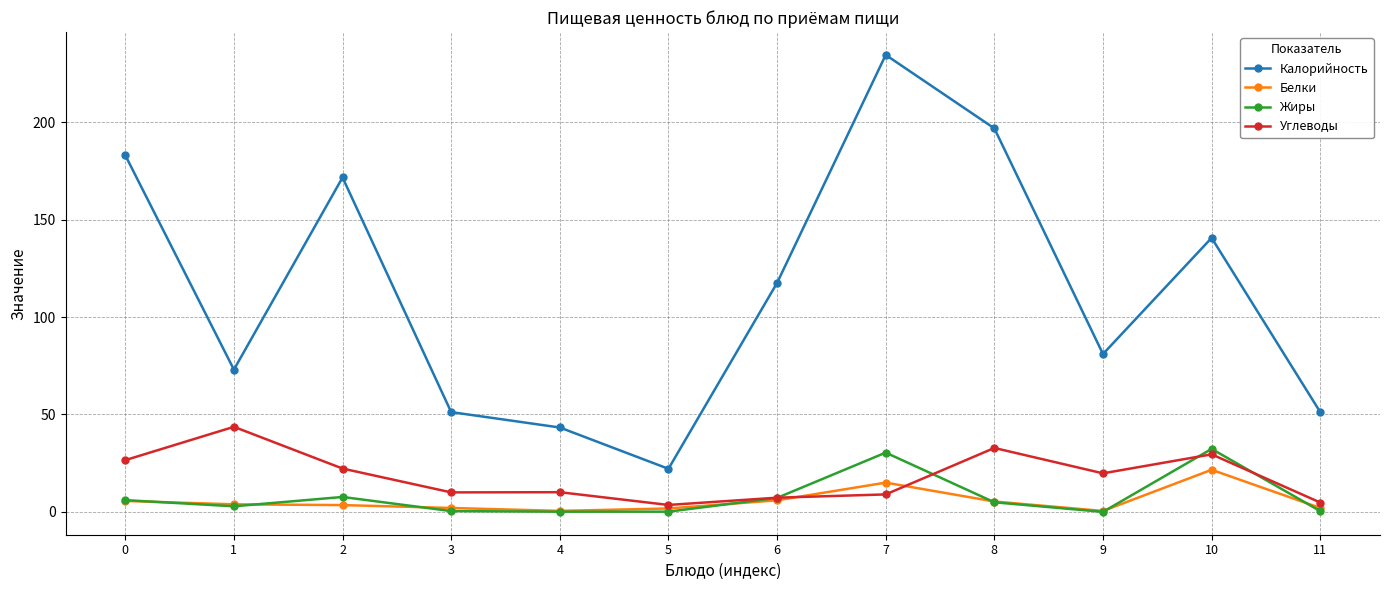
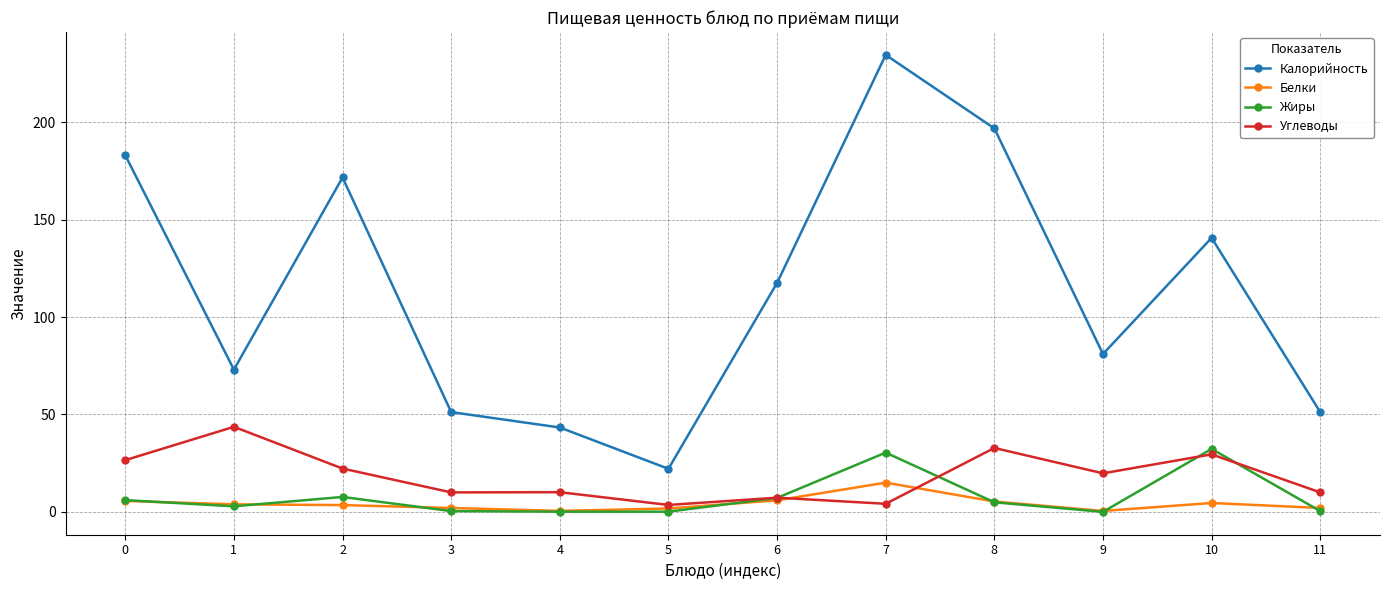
  {
    "Калорийность": {
      "0": 183,
      "1": 73,
      "2": 172,
      "3": 51,
      "4": 43,
      "5": 22,
      "6": 118,
      "7": 235,
      "8": 197,
      "9": 81,
      "10": 141,
      "11": 51
    },
    "Белки": {
      "2": 3,
      "3": 2,
      "5": 2,
      "7": 15,
-     "10": 22,
+     "10": 5,
      "11": 2
    },
    "Жиры": {
      "2": 8,
      "3": 0,
      "5": 0,
      "7": 30,
      "10": 32,
      "11": 0
    },
    "Углеводы": {
      "0": 27,
      "1": 44,
      "2": 22,
      "3": 10,
      "4": 10,
      "5": 4,
-     "7": 9,
+     "7": 4,
      "8": 33,
      "9": 20,
      "10": 30,
-     "11": 5
+     "11": 10
    }
  }
